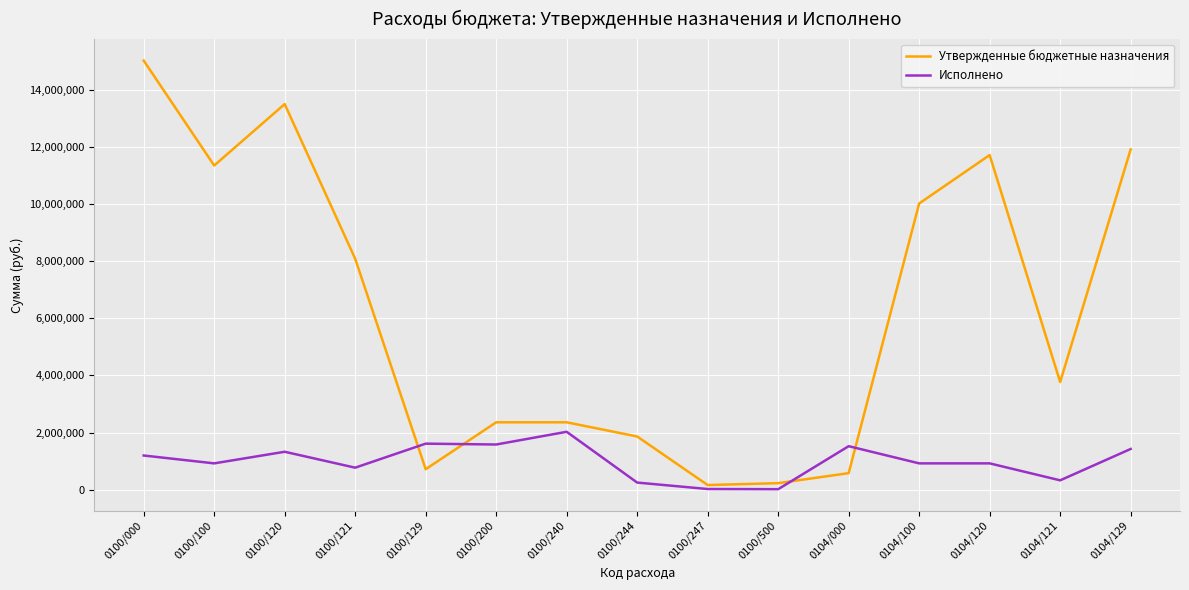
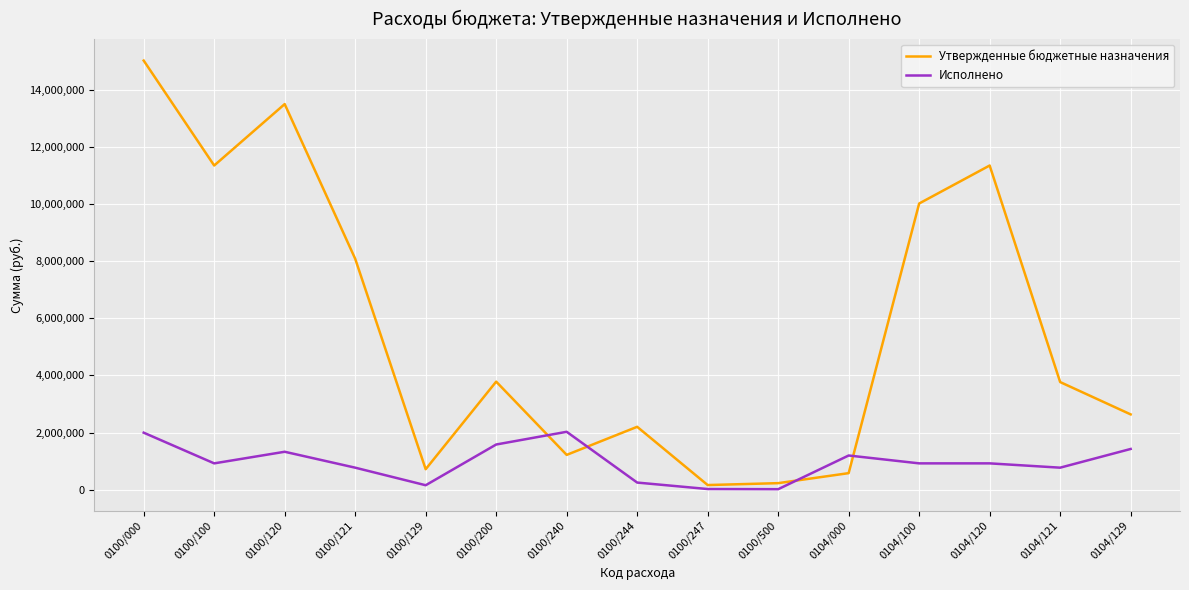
  {
    "Утвержденные бюджетные назначения": {
      "0100/000": "15,000,000",
      "0100/100": "11,400,000",
      "0100/120": "13,500,000",
      "0100/121": "8,100,000",
      "0100/129": "700,000",
-     "0100/200": "2,400,000",
-     "0100/240": "2,400,000",
-     "0100/244": "1,900,000",
+     "0100/200": "3,800,000",
+     "0100/240": "1,200,000",
+     "0100/244": "2,200,000",
      "0100/247": "200,000",
      "0100/500": "200,000",
      "0104/000": "600,000",
      "0104/100": "10,000,000",
-     "0104/120": "11,700,000",
+     "0104/120": "11,400,000",
      "0104/121": "3,800,000",
-     "0104/129": "11,900,000"
+     "0104/129": "2,600,000"
    },
    "Исполнено": {
-     "0100/000": "1,200,000",
+     "0100/000": "2,000,000",
      "0100/100": "900,000",
      "0100/120": "1,300,000",
      "0100/121": "800,000",
-     "0100/129": "1,600,000",
+     "0100/129": "200,000",
      "0100/200": "1,600,000",
      "0100/240": "2,000,000",
      "0100/244": "200,000",
      "0100/247": "0",
      "0100/500": "0",
-     "0104/000": "1,500,000",
+     "0104/000": "1,200,000",
      "0104/100": "900,000",
      "0104/120": "900,000",
-     "0104/121": "300,000",
+     "0104/121": "800,000",
      "0104/129": "1,400,000"
    }
  }
